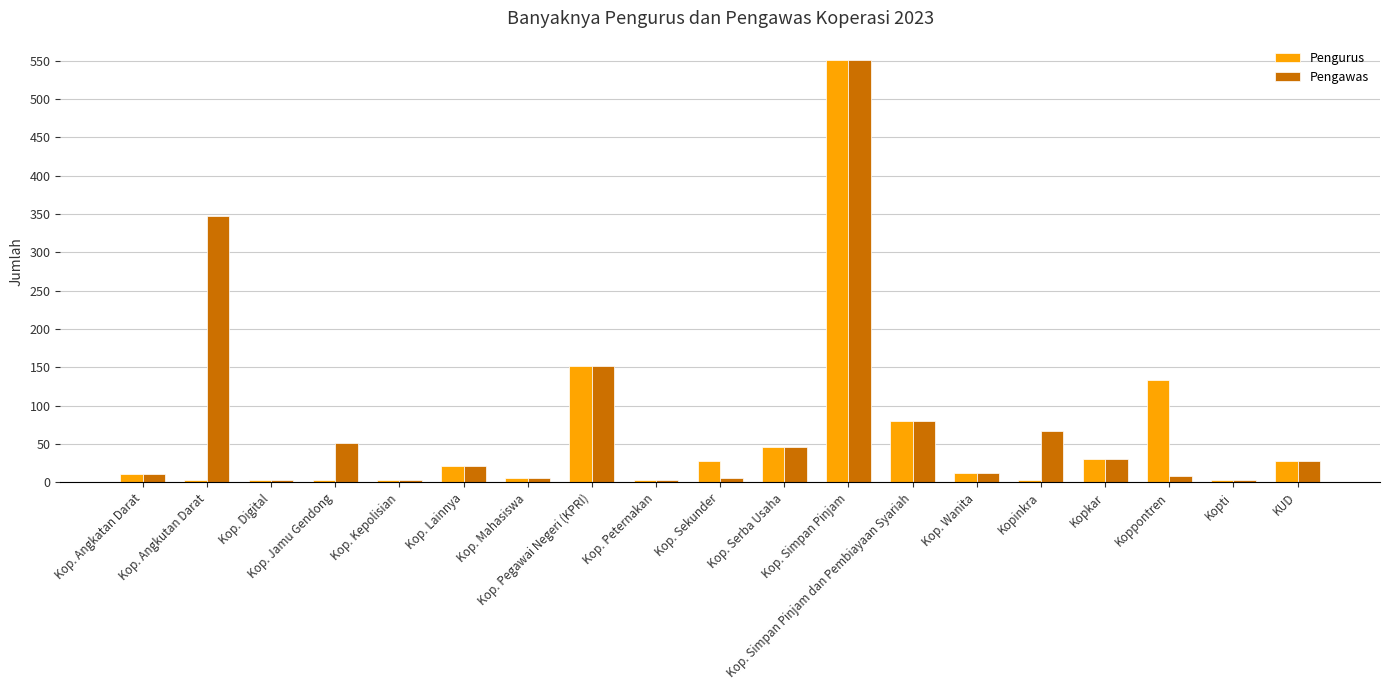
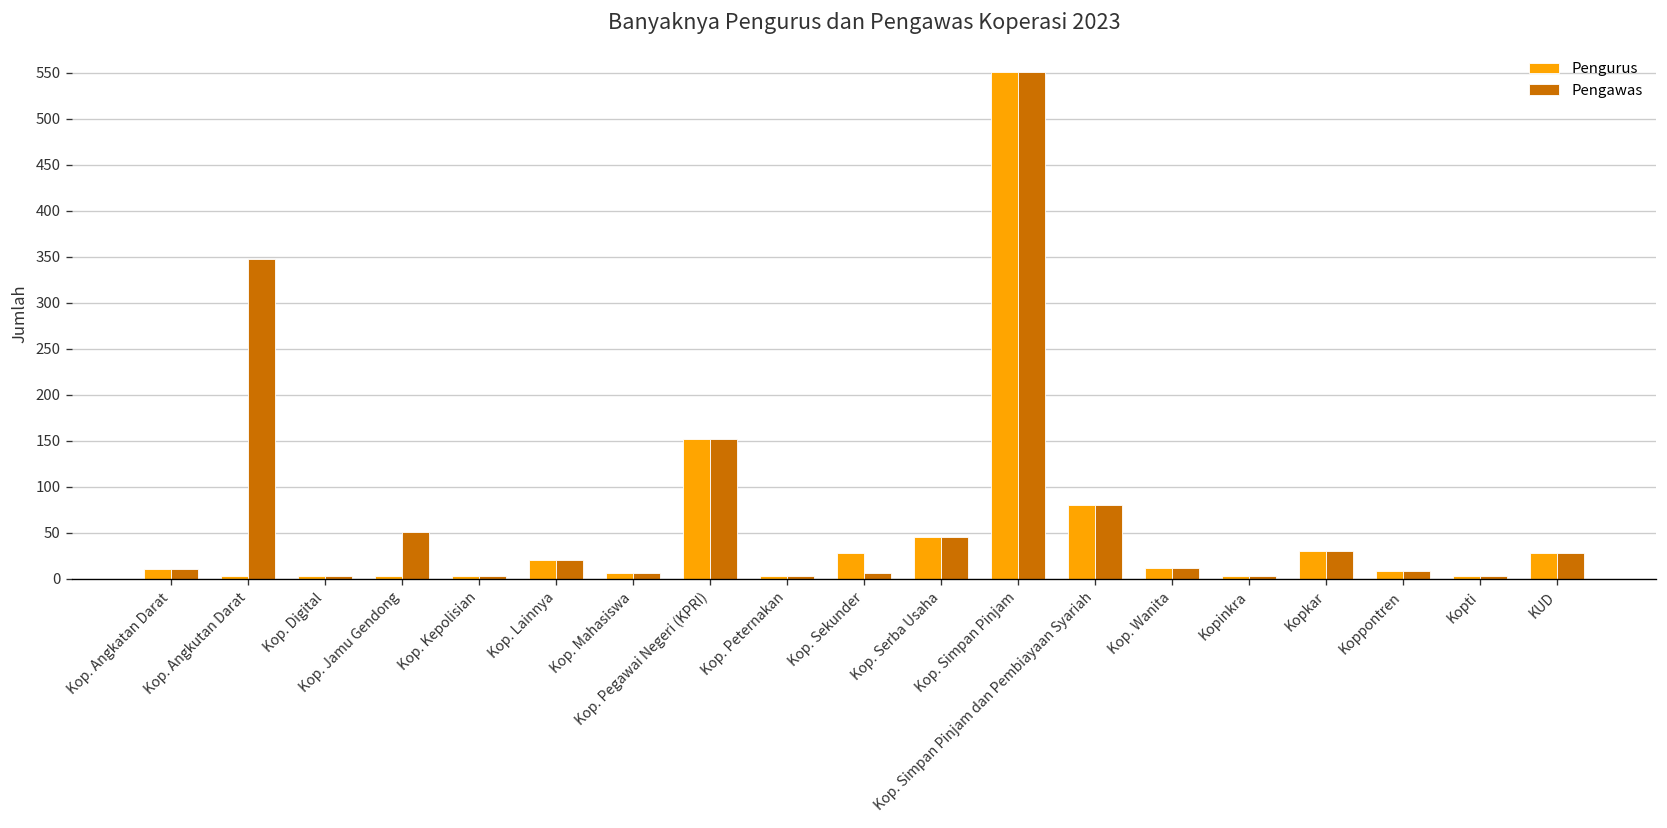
  {
    "Pengurus": {
      "Kop. Angkatan Darat": 10,
      "Kop. Lainnya": 20,
      "Kop. Mahasiswa": 10,
      "Kop. Pegawai Negeri (KPRI)": 150,
      "Kop. Sekunder": 30,
      "Kop. Serba Usaha": 50,
      "Kop. Simpan Pinjam": 550,
      "Kop. Simpan Pinjam dan Pembiayaan Syariah": 80,
      "Kop. Wanita": 10,
      "Kopkar": 30,
-     "Koppontren": 130,
+     "Koppontren": 10,
      "KUD": 30
    },
    "Pengawas": {
      "Kop. Angkatan Darat": 10,
      "Kop. Angkutan Darat": 350,
      "Kop. Jamu Gendong": 50,
      "Kop. Lainnya": 20,
      "Kop. Mahasiswa": 10,
      "Kop. Pegawai Negeri (KPRI)": 150,
      "Kop. Sekunder": 10,
      "Kop. Serba Usaha": 50,
      "Kop. Simpan Pinjam": 550,
      "Kop. Simpan Pinjam dan Pembiayaan Syariah": 80,
      "Kop. Wanita": 10,
-     "Kopinkra": 70,
+     "Kopinkra": 0,
      "Kopkar": 30,
      "Koppontren": 10,
      "KUD": 30
    }
  }
